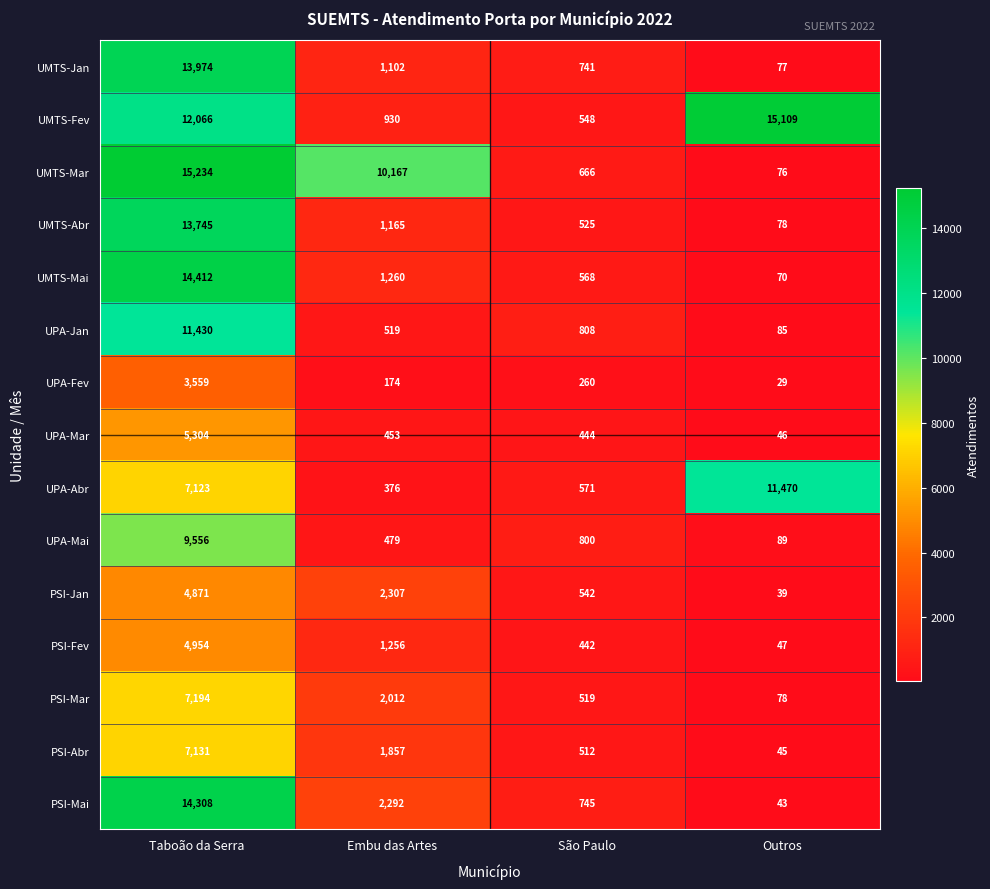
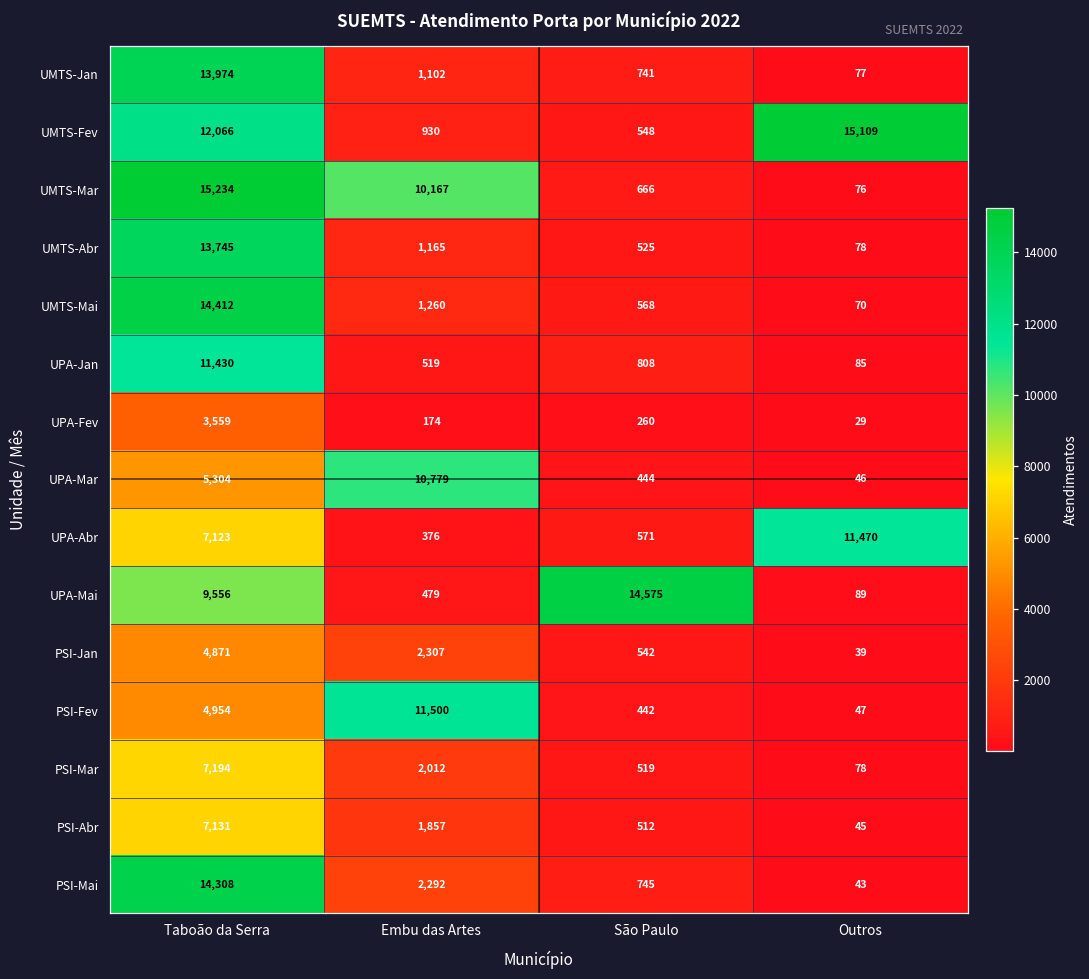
  {
    "UMTS-Jan": {
      "Taboão da Serra": "13,974",
      "Embu das Artes": "1,102",
      "São Paulo": "741",
      "Outros": "77"
    },
    "UMTS-Fev": {
      "Taboão da Serra": "12,066",
      "Embu das Artes": "930",
      "São Paulo": "548",
      "Outros": "15,109"
    },
    "UMTS-Mar": {
      "Taboão da Serra": "15,234",
      "Embu das Artes": "10,167",
      "São Paulo": "666",
      "Outros": "76"
    },
    "UMTS-Abr": {
      "Taboão da Serra": "13,745",
      "Embu das Artes": "1,165",
      "São Paulo": "525",
      "Outros": "78"
    },
    "UMTS-Mai": {
      "Taboão da Serra": "14,412",
      "Embu das Artes": "1,260",
      "São Paulo": "568",
      "Outros": "70"
    },
    "UPA-Jan": {
      "Taboão da Serra": "11,430",
      "Embu das Artes": "519",
      "São Paulo": "808",
      "Outros": "85"
    },
    "UPA-Fev": {
      "Taboão da Serra": "3,559",
      "Embu das Artes": "174",
      "São Paulo": "260",
      "Outros": "29"
    },
    "UPA-Mar": {
      "Taboão da Serra": "5,304",
-     "Embu das Artes": "453",
+     "Embu das Artes": "10,779",
      "São Paulo": "444",
      "Outros": "46"
    },
    "UPA-Abr": {
      "Taboão da Serra": "7,123",
      "Embu das Artes": "376",
      "São Paulo": "571",
      "Outros": "11,470"
    },
    "UPA-Mai": {
      "Taboão da Serra": "9,556",
      "Embu das Artes": "479",
-     "São Paulo": "800",
+     "São Paulo": "14,575",
      "Outros": "89"
    },
    "PSI-Jan": {
      "Taboão da Serra": "4,871",
      "Embu das Artes": "2,307",
      "São Paulo": "542",
      "Outros": "39"
    },
    "PSI-Fev": {
      "Taboão da Serra": "4,954",
-     "Embu das Artes": "1,256",
+     "Embu das Artes": "11,500",
      "São Paulo": "442",
      "Outros": "47"
    },
    "PSI-Mar": {
      "Taboão da Serra": "7,194",
      "Embu das Artes": "2,012",
      "São Paulo": "519",
      "Outros": "78"
    },
    "PSI-Abr": {
      "Taboão da Serra": "7,131",
      "Embu das Artes": "1,857",
      "São Paulo": "512",
      "Outros": "45"
    },
    "PSI-Mai": {
      "Taboão da Serra": "14,308",
      "Embu das Artes": "2,292",
      "São Paulo": "745",
      "Outros": "43"
    }
  }
